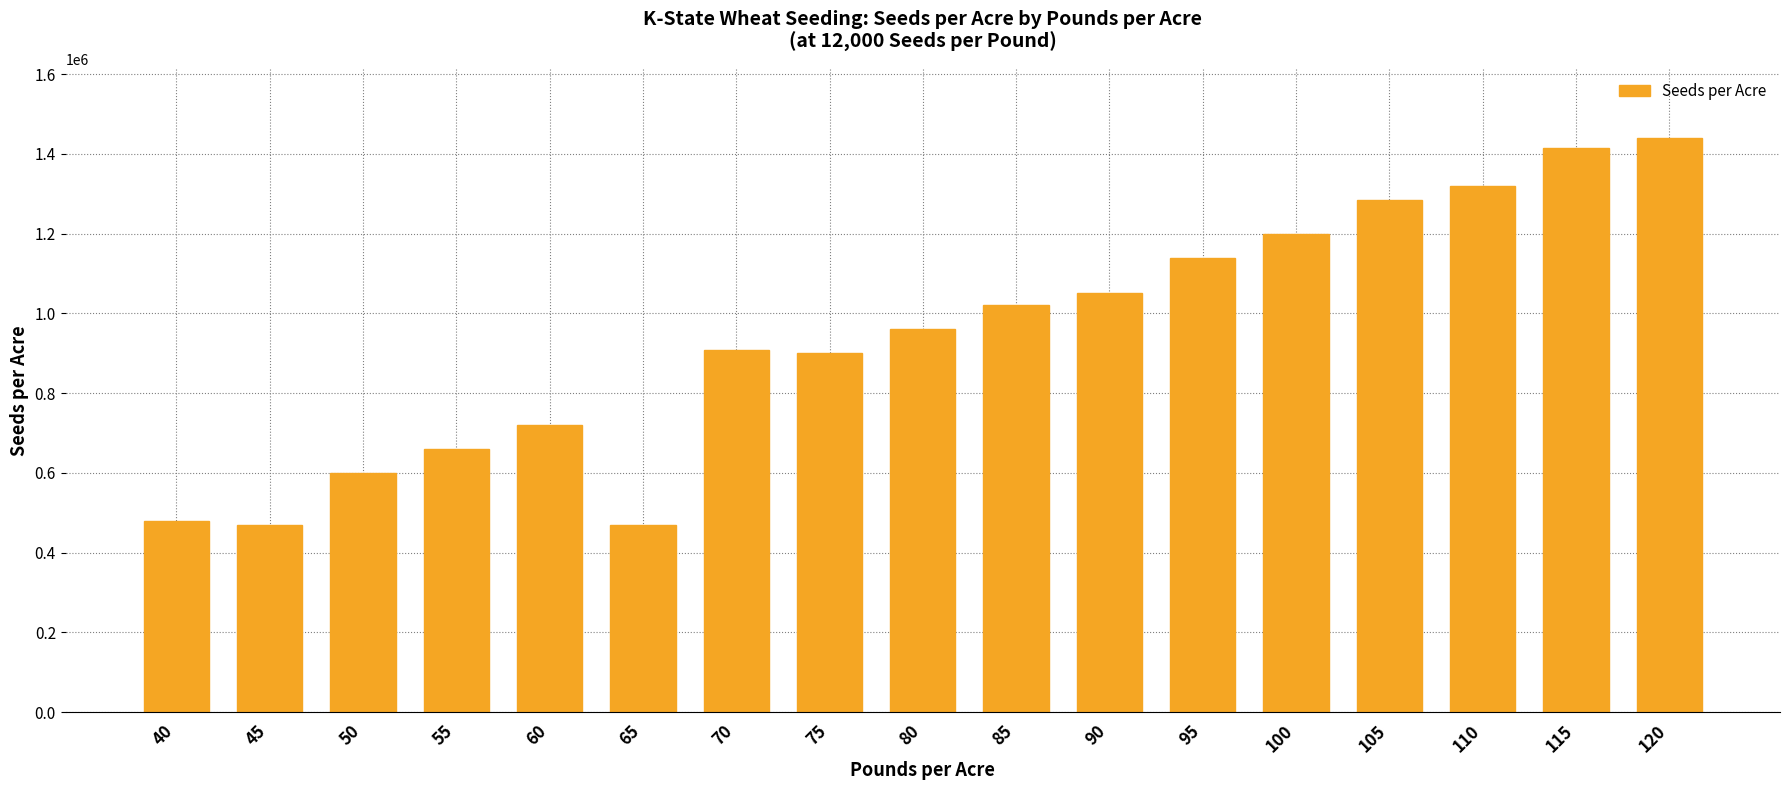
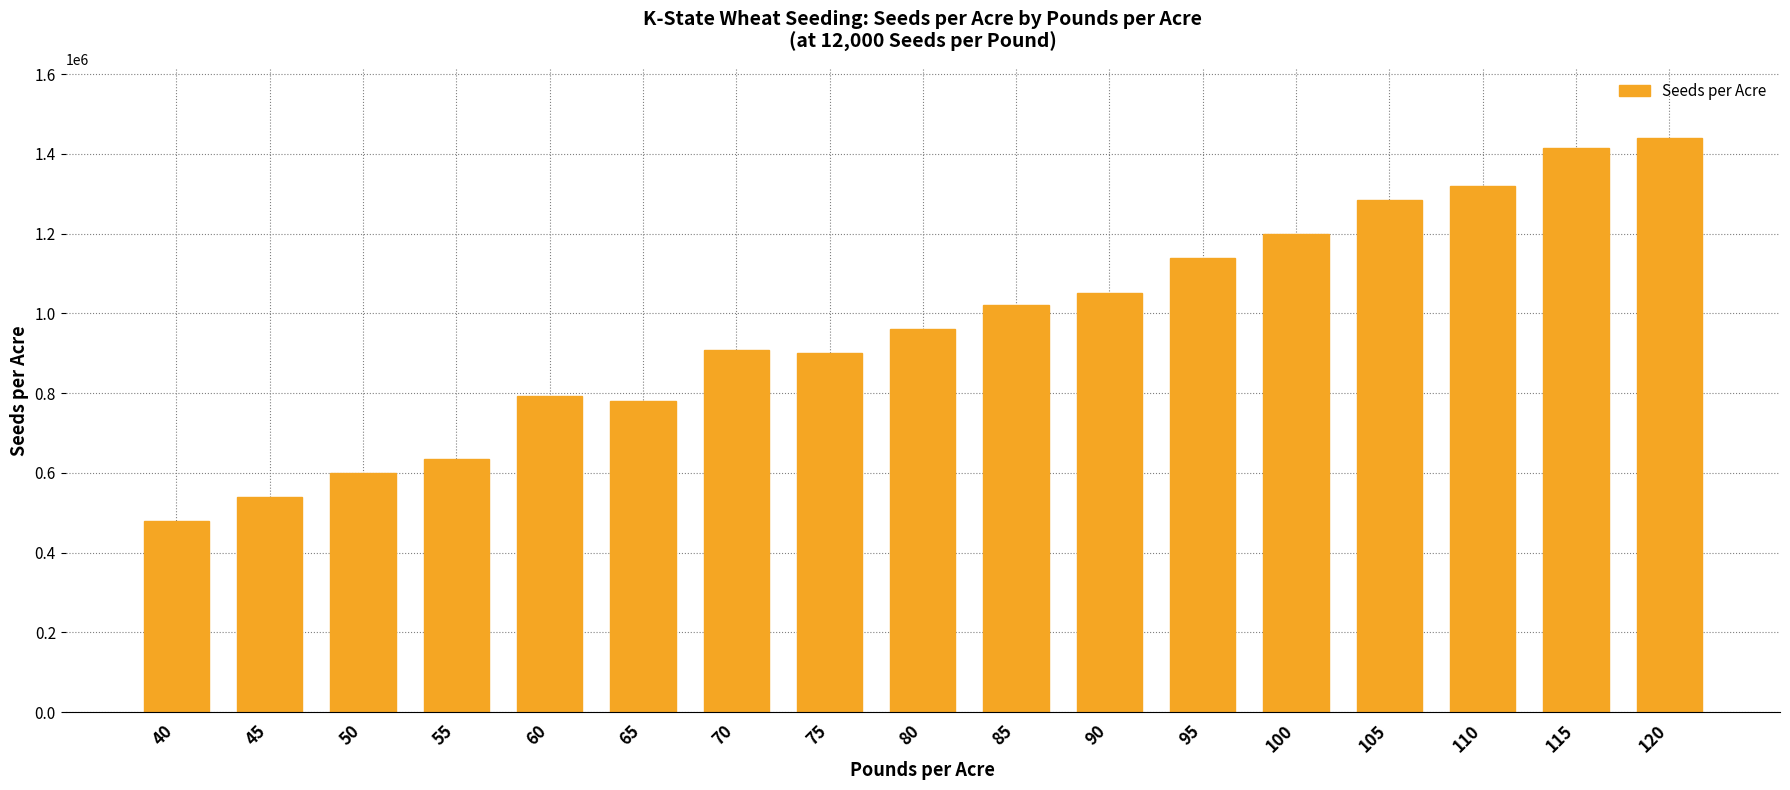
  {
    "40": 480000,
-   "45": 470000,
+   "45": 540000,
    "50": 600000,
-   "55": 660000,
-   "60": 720000,
-   "65": 470000,
+   "55": 630000,
+   "60": 790000,
+   "65": 780000,
    "70": 910000,
    "75": 900000,
    "80": 960000,
    "85": 1020000,
    "90": 1050000,
    "95": 1140000,
    "100": 1200000,
    "105": 1280000,
    "110": 1320000,
    "115": 1410000,
    "120": 1440000
  }
